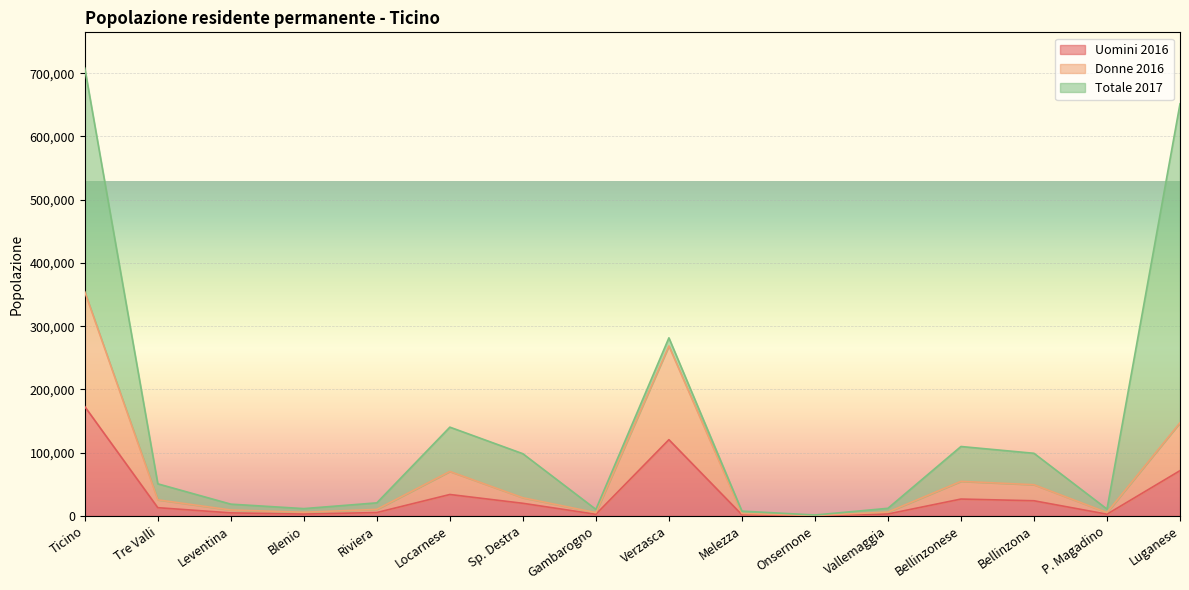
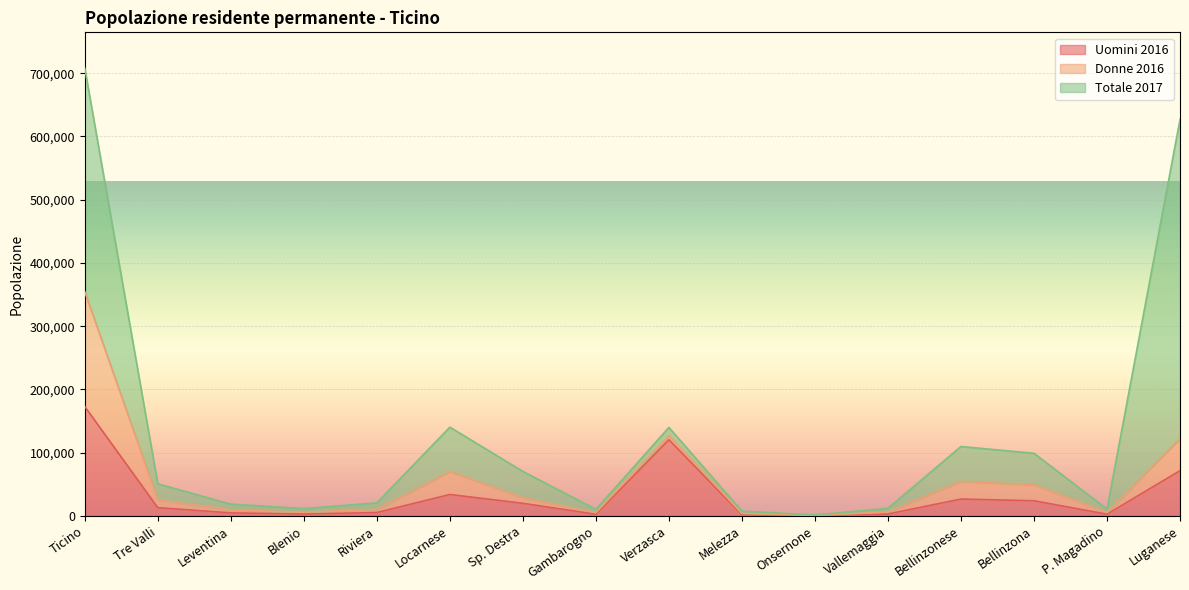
  {
    "Uomini 2016": {
      "Ticino": "170,000",
      "Tre Valli": "10,000",
      "Leventina": "0",
      "Riviera": "10,000",
      "Locarnese": "30,000",
      "Sp. Destra": "20,000",
      "Verzasca": "120,000",
      "Bellinzonese": "30,000",
      "Bellinzona": "20,000",
      "Luganese": "70,000"
    },
    "Donne 2016": {
      "Ticino": "180,000",
      "Tre Valli": "10,000",
      "Leventina": "0",
      "Riviera": "0",
      "Locarnese": "40,000",
      "Sp. Destra": "10,000",
-     "Verzasca": "150,000",
+     "Verzasca": "10,000",
      "Bellinzonese": "30,000",
      "Bellinzona": "30,000",
-     "Luganese": "80,000"
+     "Luganese": "50,000"
    },
    "Totale 2017": {
      "Ticino": "350,000",
      "Tre Valli": "30,000",
      "Leventina": "10,000",
      "Blenio": "10,000",
      "Riviera": "10,000",
      "Locarnese": "70,000",
-     "Sp. Destra": "70,000",
+     "Sp. Destra": "40,000",
      "Gambarogno": "10,000",
      "Verzasca": "10,000",
      "Vallemaggia": "10,000",
      "Bellinzonese": "60,000",
      "Bellinzona": "50,000",
      "P. Magadino": "10,000",
      "Luganese": "500,000"
    }
  }
